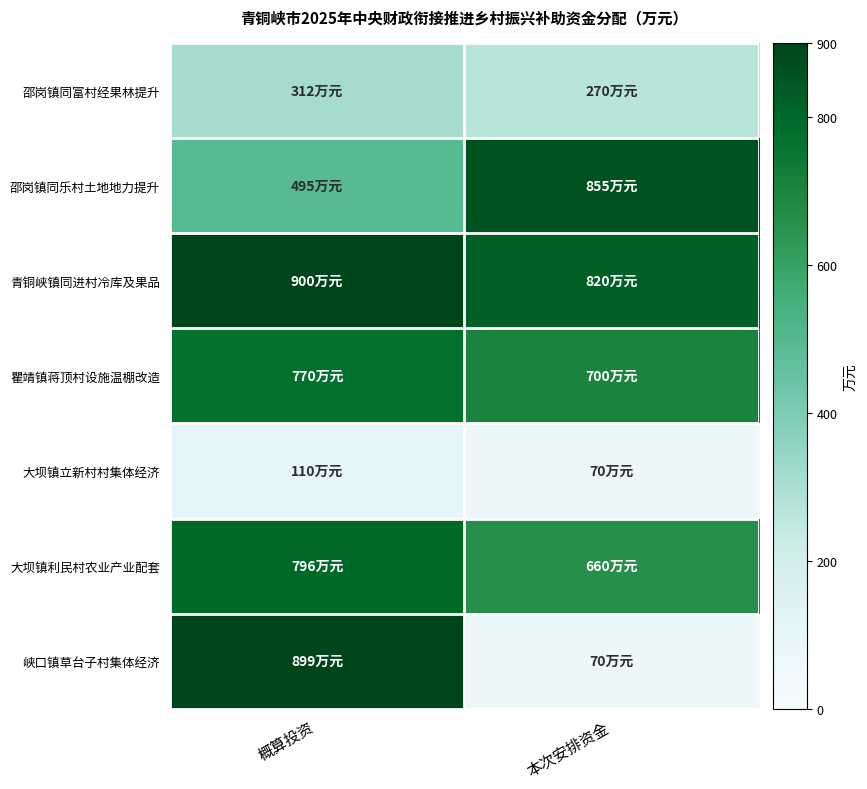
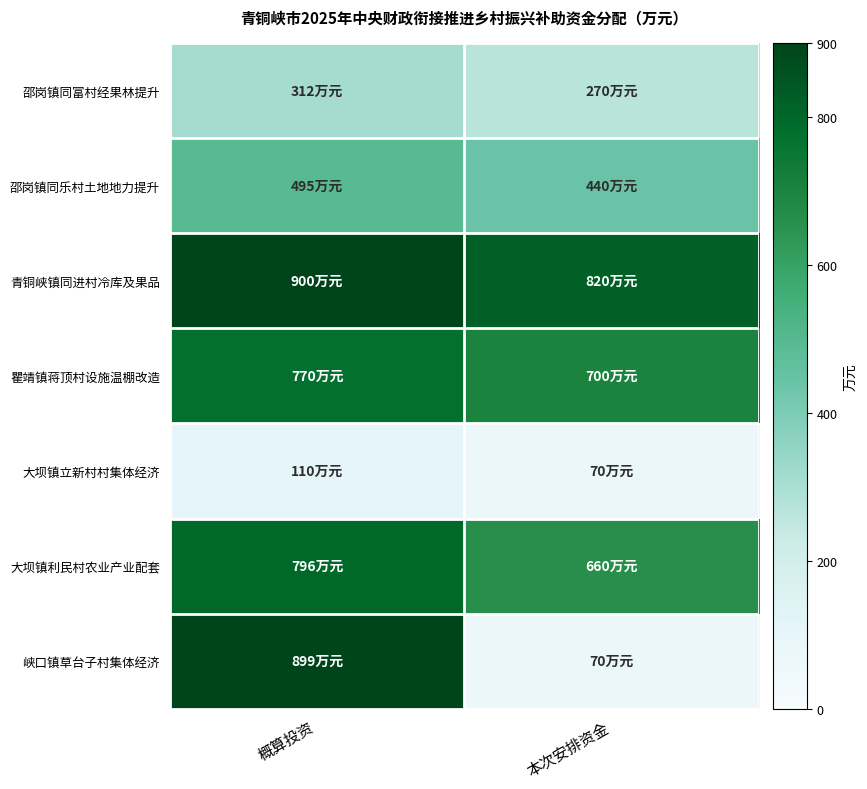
  {
    "邵岗镇同富村经果林提升": {
      "概算投资": 312,
      "本次安排资金": 270
    },
    "邵岗镇同乐村土地地力提升": {
      "概算投资": 495,
-     "本次安排资金": 855
+     "本次安排资金": 440
    },
    "青铜峡镇同进村冷库及果品": {
      "概算投资": 900,
      "本次安排资金": 820
    },
    "瞿靖镇蒋顶村设施温棚改造": {
      "概算投资": 770,
      "本次安排资金": 700
    },
    "大坝镇立新村村集体经济": {
      "概算投资": 110,
      "本次安排资金": 70
    },
    "大坝镇利民村农业产业配套": {
      "概算投资": 796,
      "本次安排资金": 660
    },
    "峡口镇草台子村集体经济": {
      "概算投资": 899,
      "本次安排资金": 70
    }
  }
